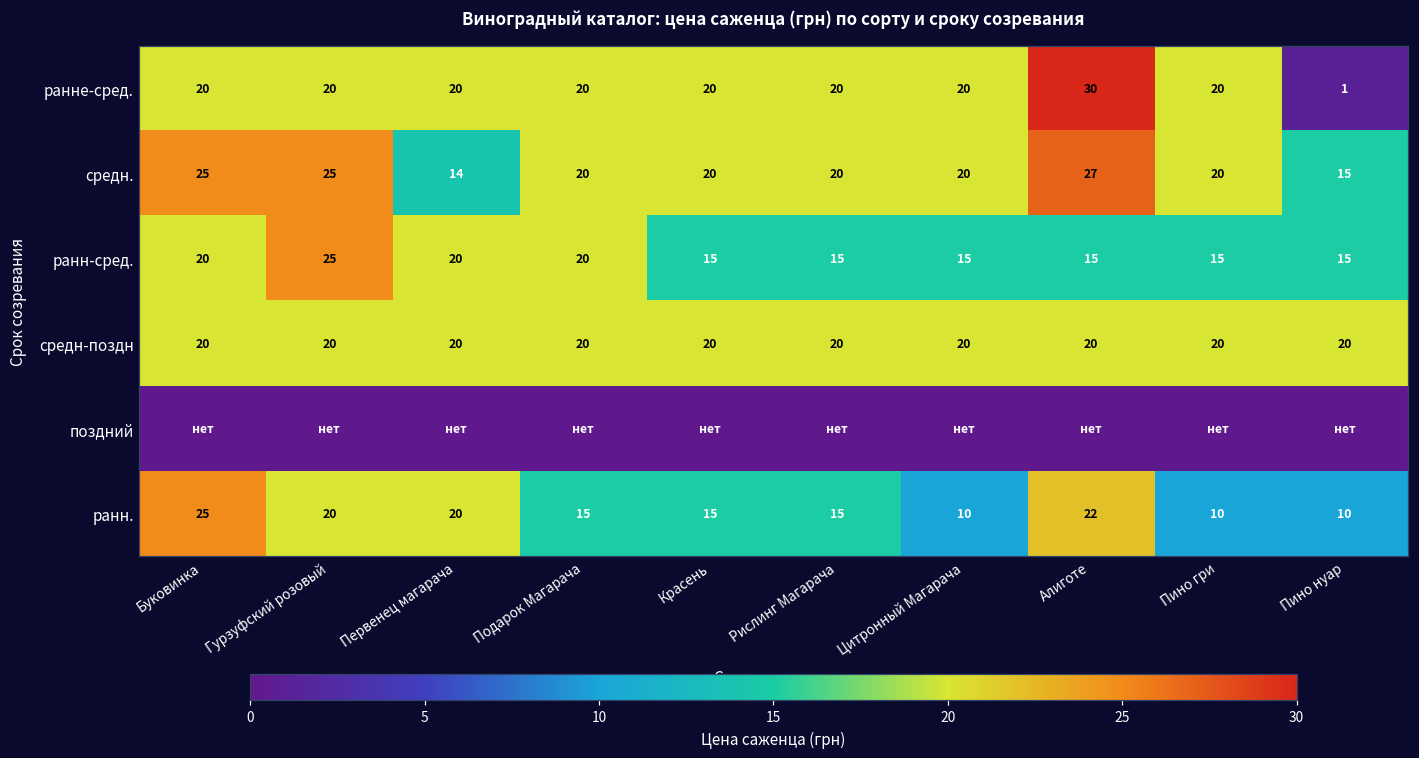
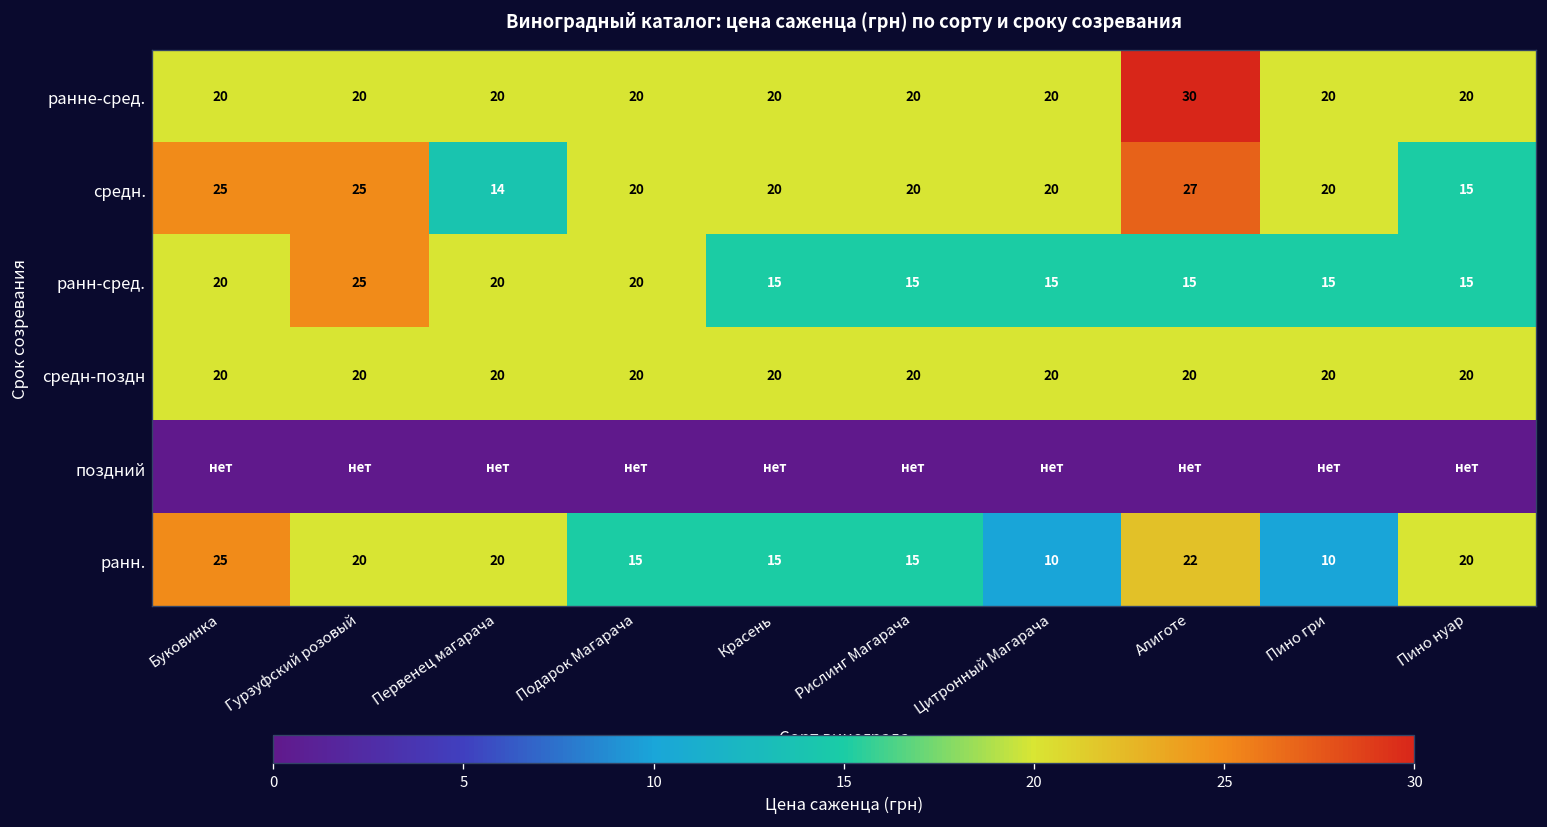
  {
    "ранне-сред.": {
      "Буковинка": 20,
      "Гурзуфский розовый": 20,
      "Первенец магарача": 20,
      "Подарок Магарача": 20,
      "Красень": 20,
      "Рислинг Магарача": 20,
      "Цитронный Магарача": 20,
      "Алиготе": 30,
      "Пино гри": 20,
-     "Пино нуар": 1
+     "Пино нуар": 20
    },
    "средн.": {
      "Буковинка": 25,
      "Гурзуфский розовый": 25,
      "Первенец магарача": 14,
      "Подарок Магарача": 20,
      "Красень": 20,
      "Рислинг Магарача": 20,
      "Цитронный Магарача": 20,
      "Алиготе": 27,
      "Пино гри": 20,
      "Пино нуар": 15
    },
    "ранн-сред.": {
      "Буковинка": 20,
      "Гурзуфский розовый": 25,
      "Первенец магарача": 20,
      "Подарок Магарача": 20,
      "Красень": 15,
      "Рислинг Магарача": 15,
      "Цитронный Магарача": 15,
      "Алиготе": 15,
      "Пино гри": 15,
      "Пино нуар": 15
    },
    "средн-поздн": {
      "Буковинка": 20,
      "Гурзуфский розовый": 20,
      "Первенец магарача": 20,
      "Подарок Магарача": 20,
      "Красень": 20,
      "Рислинг Магарача": 20,
      "Цитронный Магарача": 20,
      "Алиготе": 20,
      "Пино гри": 20,
      "Пино нуар": 20
    },
    "ранн.": {
      "Буковинка": 25,
      "Гурзуфский розовый": 20,
      "Первенец магарача": 20,
      "Подарок Магарача": 15,
      "Красень": 15,
      "Рислинг Магарача": 15,
      "Цитронный Магарача": 10,
      "Алиготе": 22,
      "Пино гри": 10,
-     "Пино нуар": 10
+     "Пино нуар": 20
    }
  }
